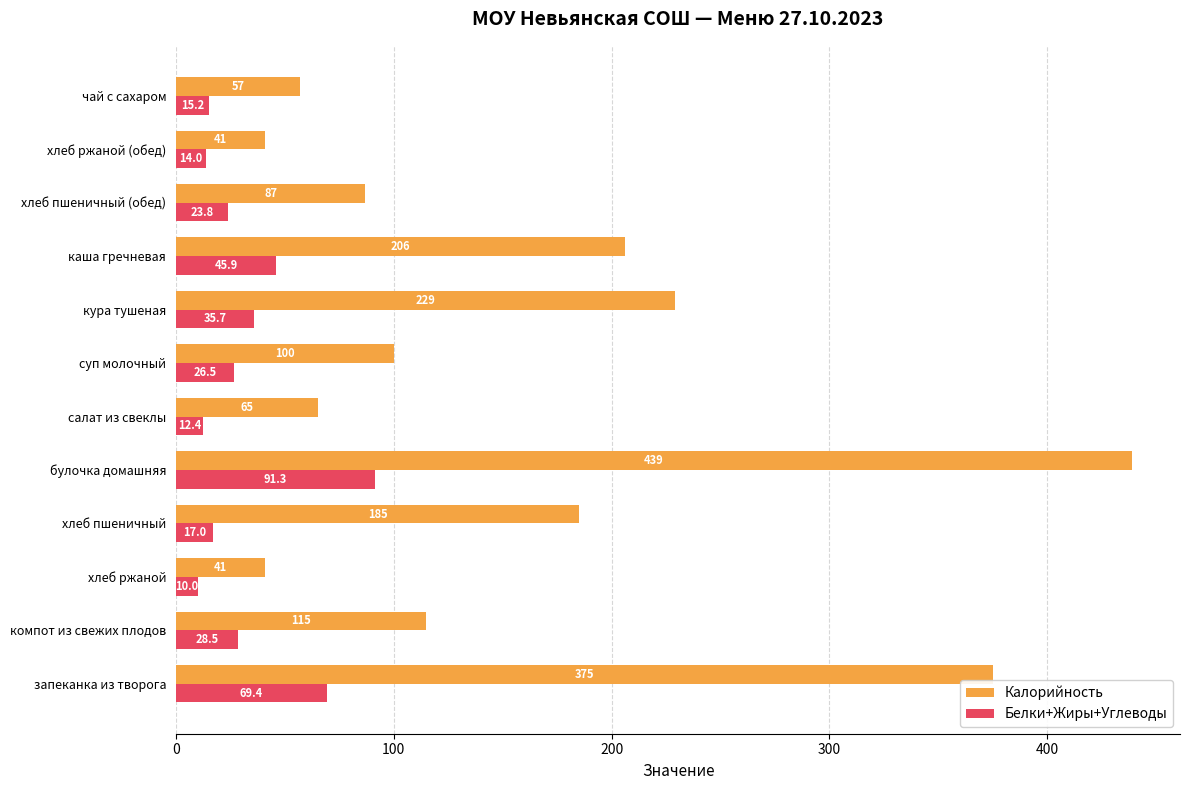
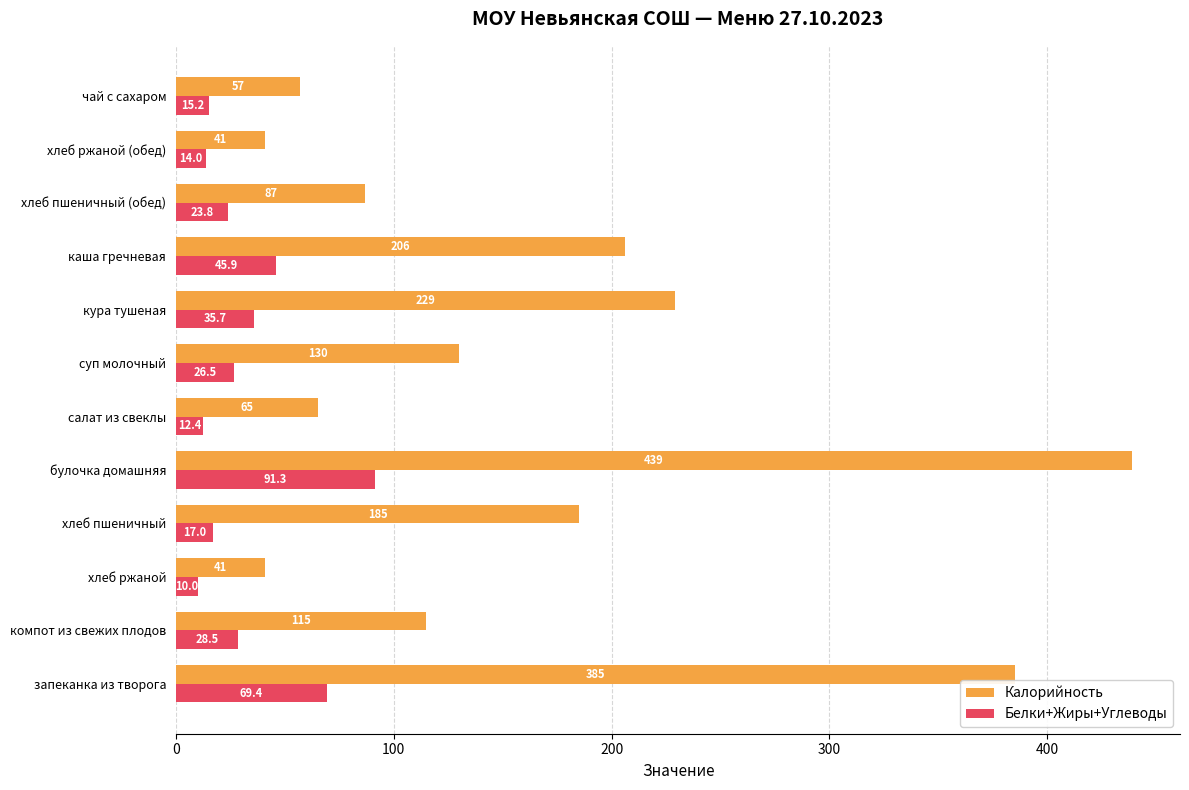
  {
    "Калорийность": {
      "чай с сахаром": 57,
      "хлеб ржаной (обед)": 41,
      "хлеб пшеничный (обед)": 87,
      "каша гречневая": 206,
      "кура тушеная": 229,
-     "суп молочный": 100,
+     "суп молочный": 130,
      "салат из свеклы": 65,
      "булочка домашняя": 439,
      "хлеб пшеничный": 185,
      "хлеб ржаной": 41,
      "компот из свежих плодов": 115,
-     "запеканка из творога": 375
+     "запеканка из творога": 385
    },
    "Белки+Жиры+Углеводы": {
      "чай с сахаром": 15.2,
      "хлеб ржаной (обед)": 14.0,
      "хлеб пшеничный (обед)": 23.8,
      "каша гречневая": 45.9,
      "кура тушеная": 35.7,
      "суп молочный": 26.5,
      "салат из свеклы": 12.4,
      "булочка домашняя": 91.3,
      "хлеб пшеничный": 17.0,
      "хлеб ржаной": 10.0,
      "компот из свежих плодов": 28.5,
      "запеканка из творога": 69.4
    }
  }
